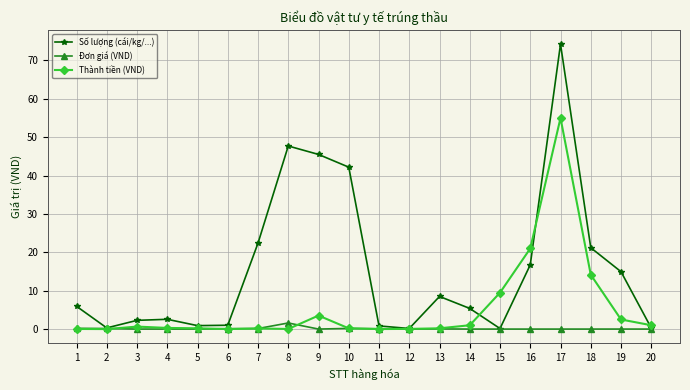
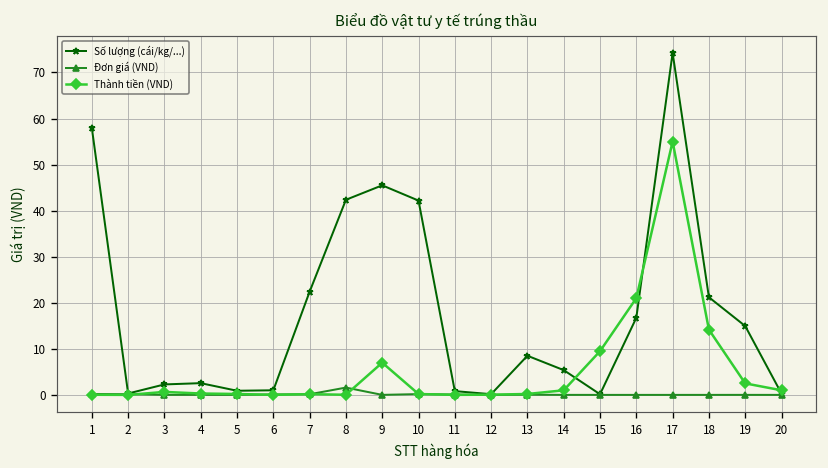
  {
    "Số lượng (cái/kg/...)": {
-     "1": 6,
+     "1": 58,
      "3": 2,
      "4": 3,
      "5": 1,
      "6": 1,
      "7": 22,
-     "8": 48,
+     "8": 42,
      "9": 46,
      "10": 42,
      "11": 1,
      "13": 9,
      "14": 5,
      "16": 17,
      "17": 74,
      "18": 21,
      "19": 15
    },
    "Đơn giá (VND)": {
      "8": 2,
      "9": 0,
      "14": 0,
      "16": 0,
      "17": 0,
      "18": 0,
      "19": 0
    },
    "Thành tiền (VND)": {
      "8": 0,
-     "9": 4,
+     "9": 7,
      "14": 1,
      "15": 9,
      "16": 21,
      "17": 55,
      "18": 14,
      "19": 3,
      "20": 1
    }
  }
